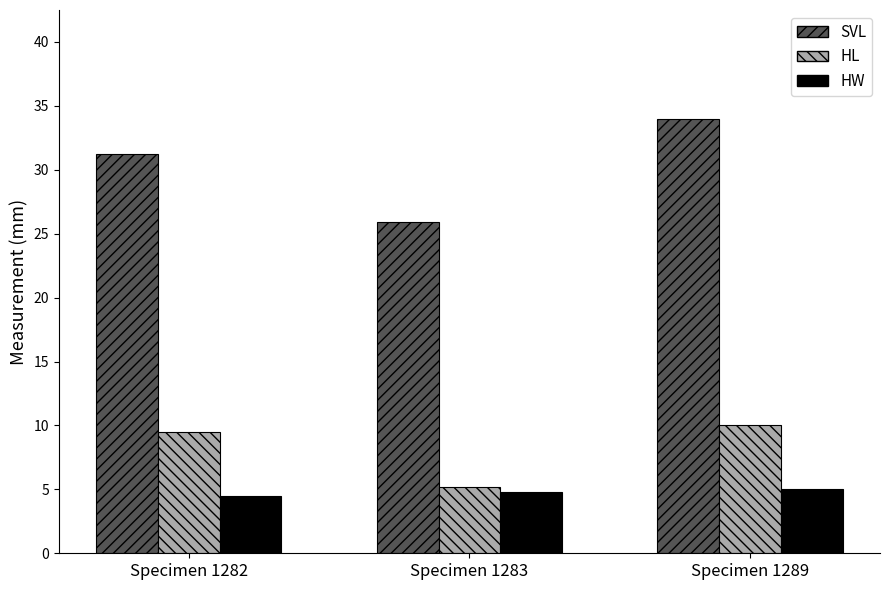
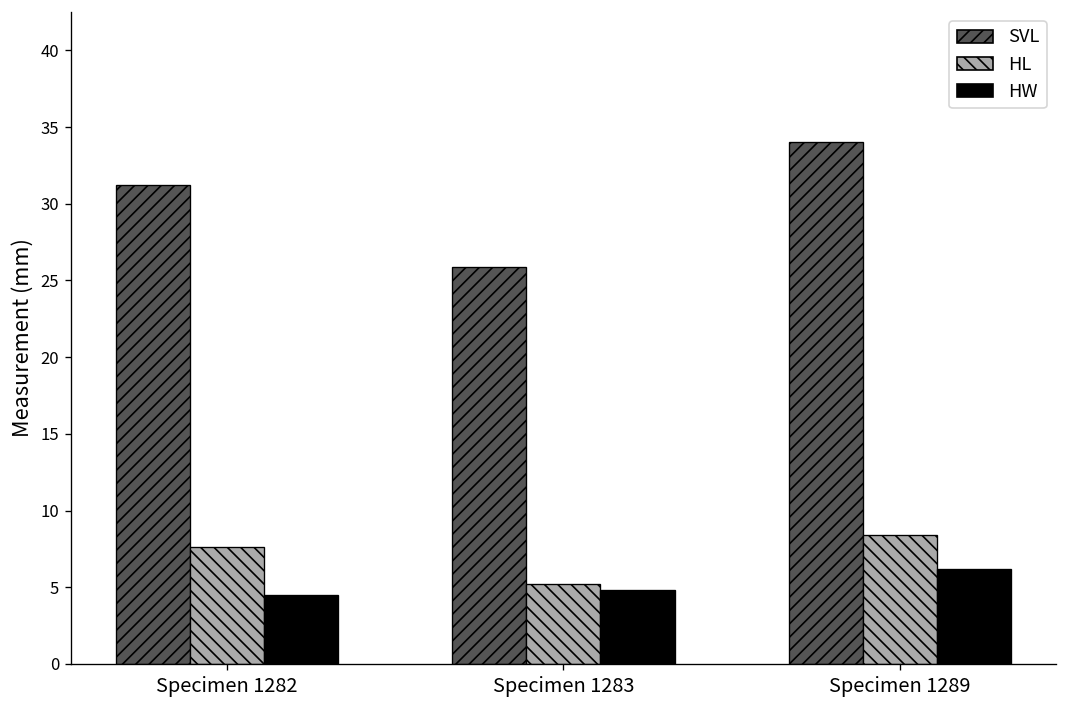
  {
    "SVL": {
      "Specimen 1282": 31.2,
      "Specimen 1283": 25.9,
      "Specimen 1289": 34.0
    },
    "HL": {
-     "Specimen 1282": 9.5,
+     "Specimen 1282": 7.6,
      "Specimen 1283": 5.2,
-     "Specimen 1289": 10.0
+     "Specimen 1289": 8.4
    },
    "HW": {
      "Specimen 1282": 4.5,
      "Specimen 1283": 4.8,
-     "Specimen 1289": 5.0
+     "Specimen 1289": 6.2
    }
  }
